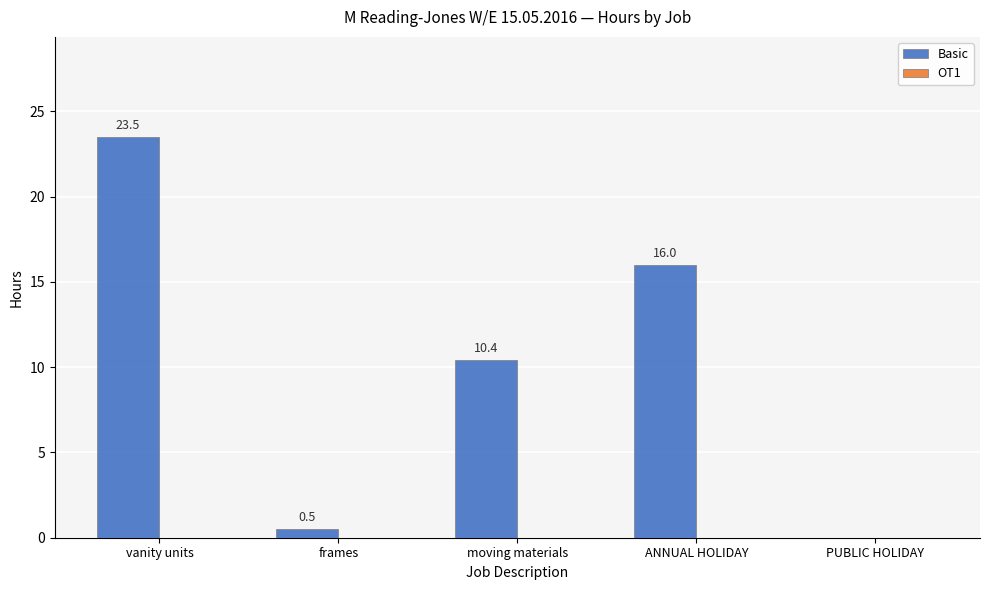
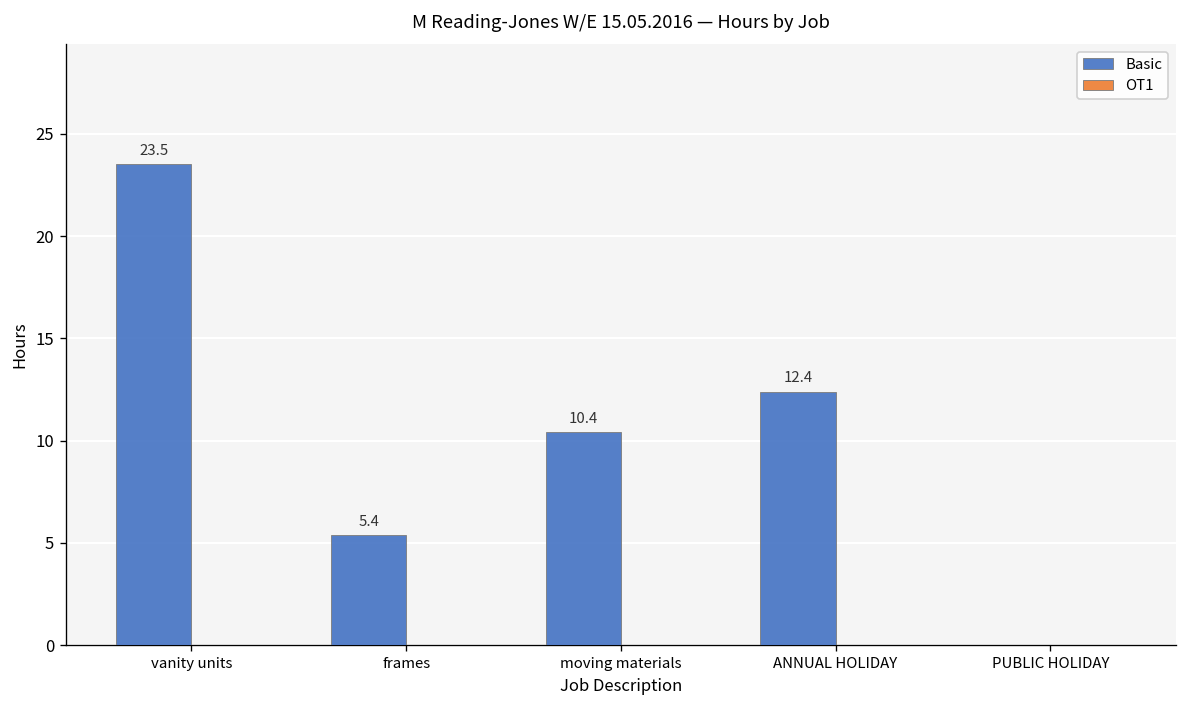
  {
    "Basic": {
      "vanity units": 23.5,
-     "frames": 0.5,
+     "frames": 5.4,
      "moving materials": 10.4,
-     "ANNUAL HOLIDAY": 16.0
+     "ANNUAL HOLIDAY": 12.4
    },
    "OT1": {
      "vanity units": 0.0,
      "frames": 0.0,
      "moving materials": 0.0,
      "ANNUAL HOLIDAY": 0.0,
      "PUBLIC HOLIDAY": 0.0
    }
  }
